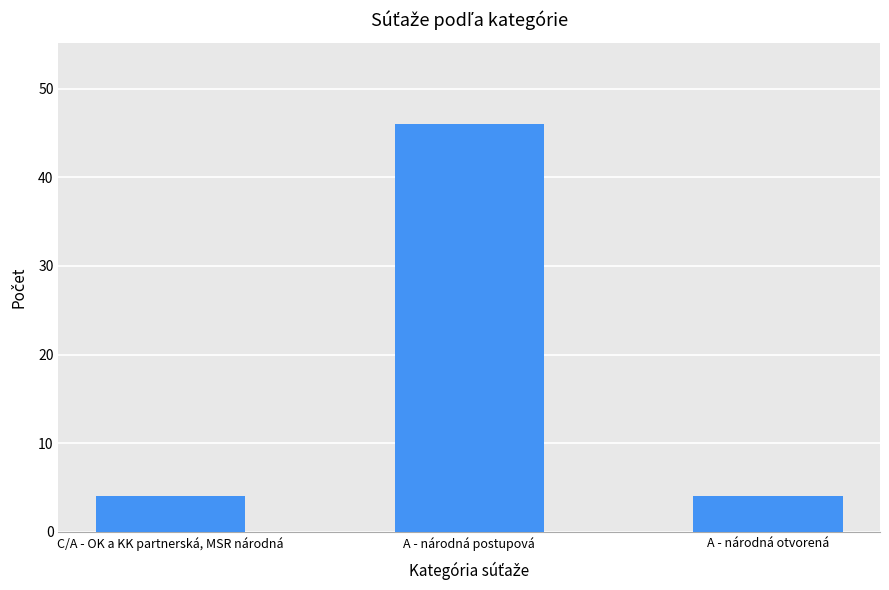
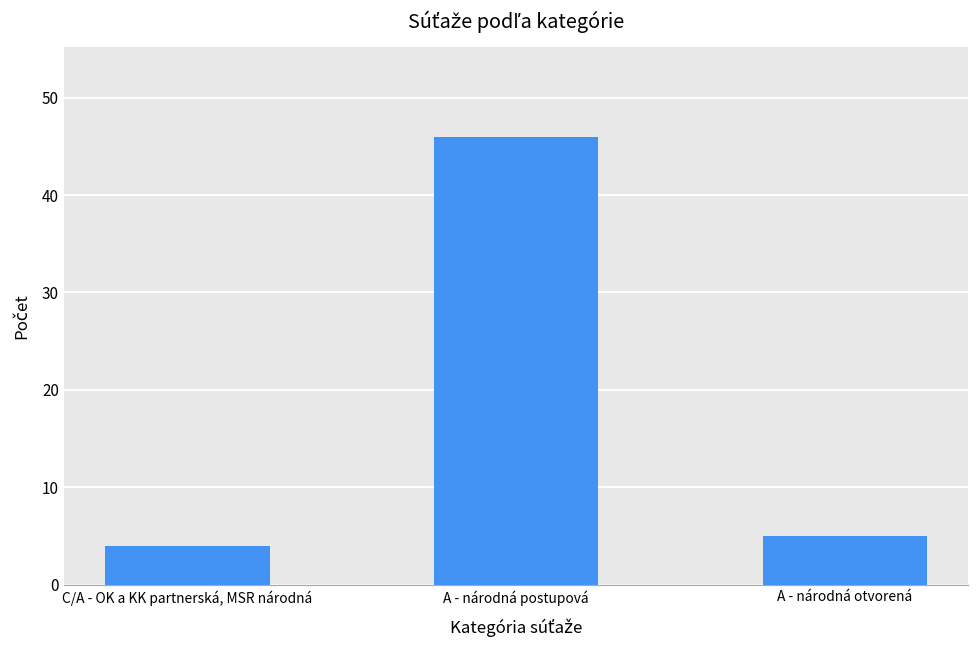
  {
    "C/A - OK a KK partnerská, MSR národná": 4,
    "A - národná postupová": 46,
-   "A - národná otvorená": 4
+   "A - národná otvorená": 5
  }
